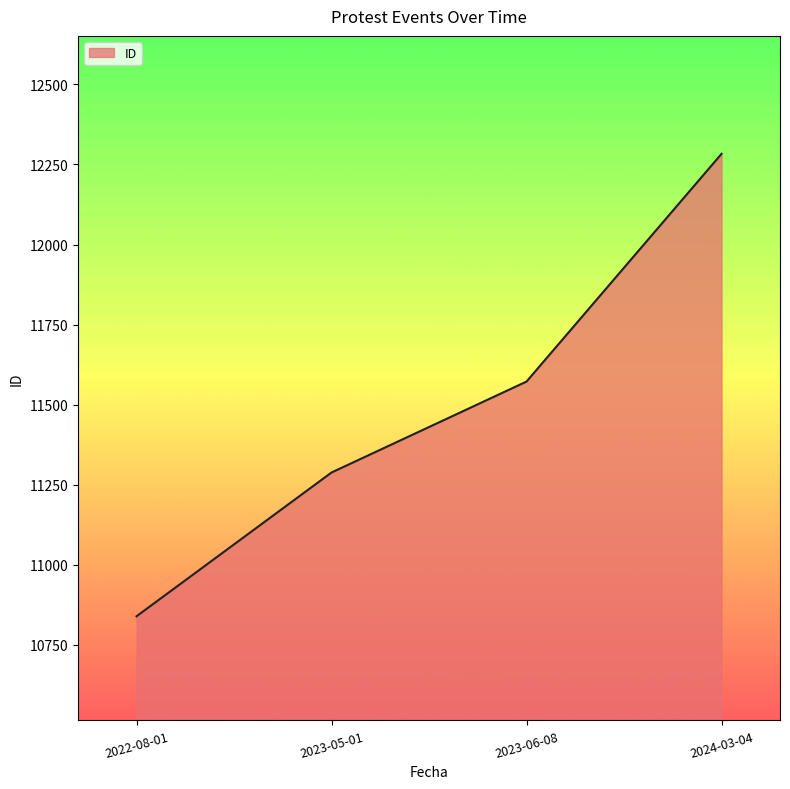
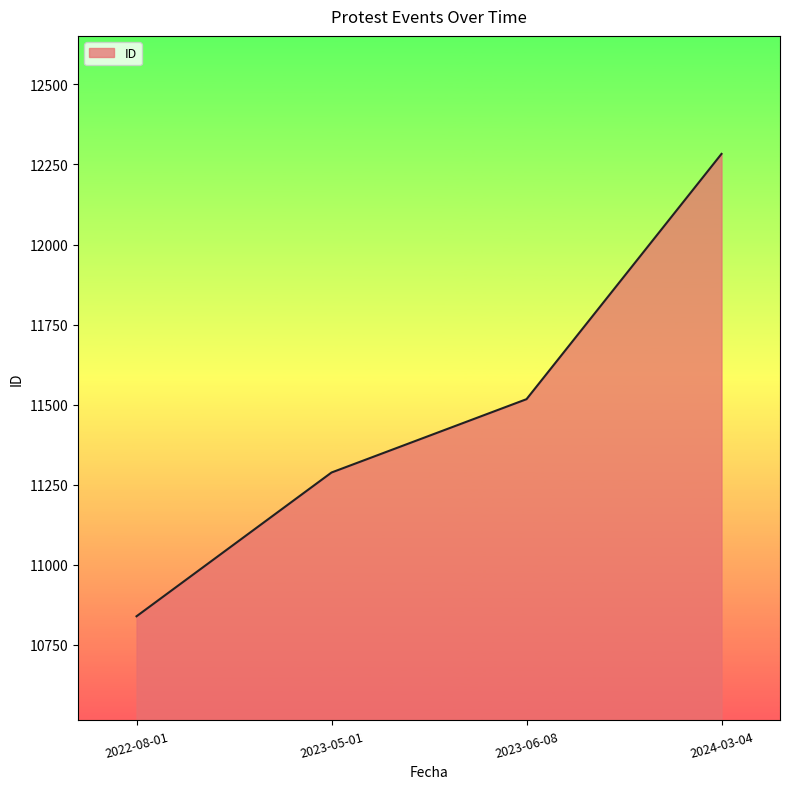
  {
    "2022-08-01": 10840,
    "2023-05-01": 11290,
-   "2023-06-08": 11570,
+   "2023-06-08": 11520,
    "2024-03-04": 12280
  }
